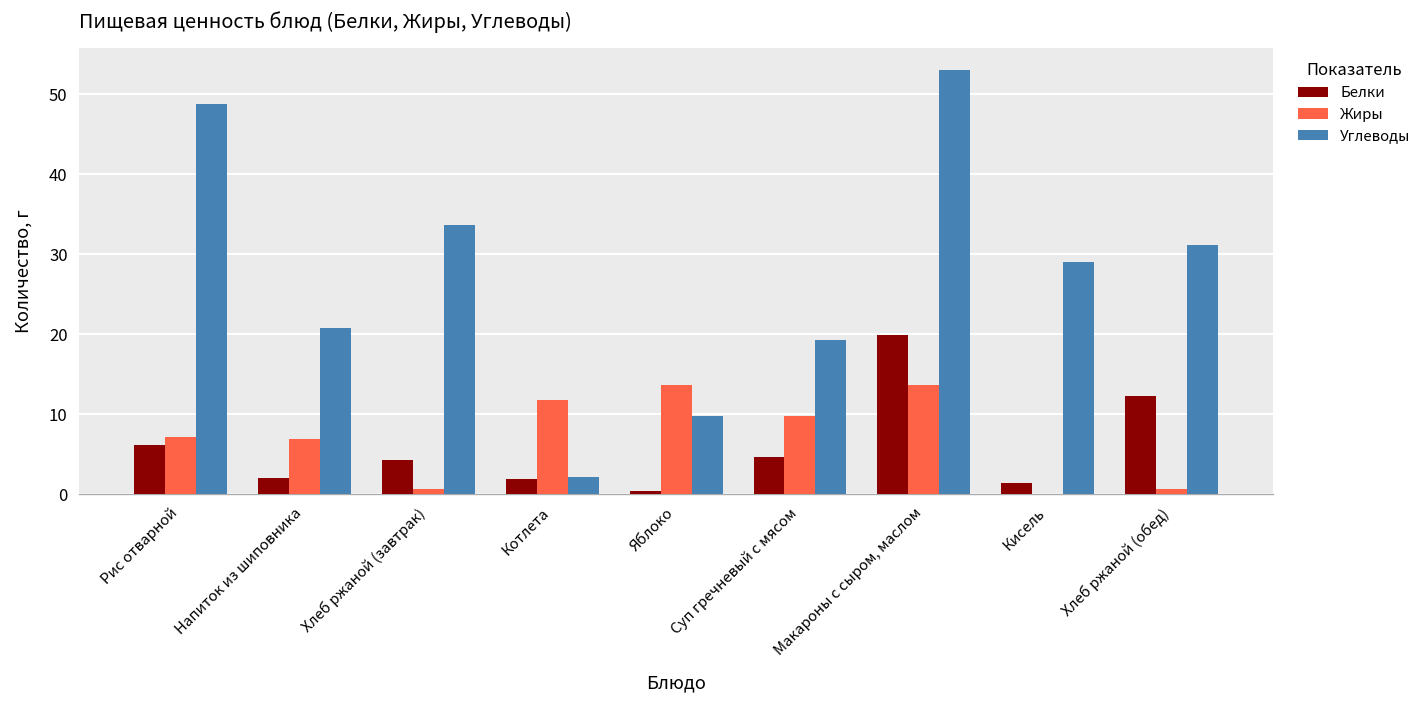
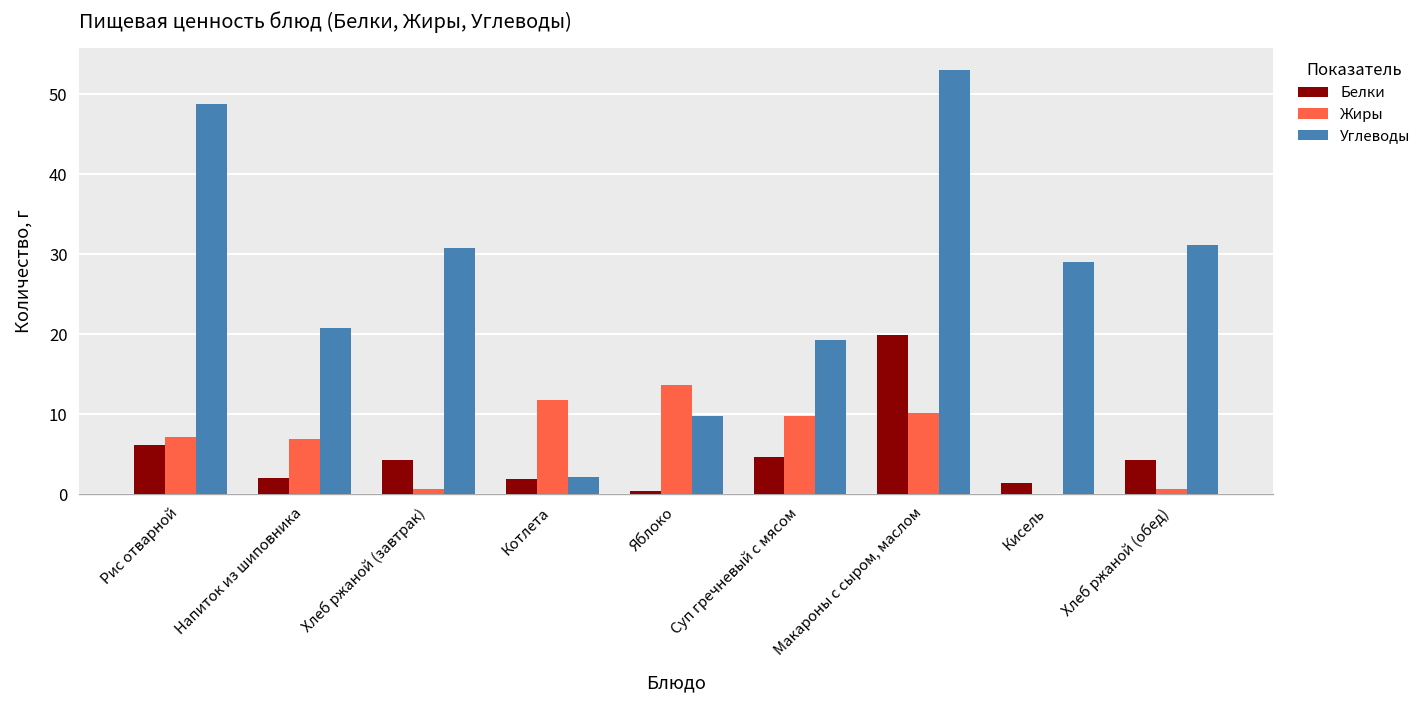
  {
    "Белки": {
      "Рис отварной": 6,
      "Напиток из шиповника": 2,
      "Хлеб ржаной (завтрак)": 4,
      "Котлета": 2,
      "Яблоко": 0,
      "Суп гречневый с мясом": 5,
      "Макароны с сыром, маслом": 20,
      "Кисель": 1,
-     "Хлеб ржаной (обед)": 12
+     "Хлеб ржаной (обед)": 4
    },
    "Жиры": {
      "Рис отварной": 7,
      "Напиток из шиповника": 7,
      "Хлеб ржаной (завтрак)": 1,
      "Котлета": 12,
      "Яблоко": 14,
      "Суп гречневый с мясом": 10,
-     "Макароны с сыром, маслом": 14,
+     "Макароны с сыром, маслом": 10,
      "Кисель": 0,
      "Хлеб ржаной (обед)": 1
    },
    "Углеводы": {
      "Рис отварной": 49,
      "Напиток из шиповника": 21,
-     "Хлеб ржаной (завтрак)": 34,
+     "Хлеб ржаной (завтрак)": 31,
      "Котлета": 2,
      "Яблоко": 10,
      "Суп гречневый с мясом": 19,
      "Макароны с сыром, маслом": 53,
      "Кисель": 29,
      "Хлеб ржаной (обед)": 31
    }
  }
